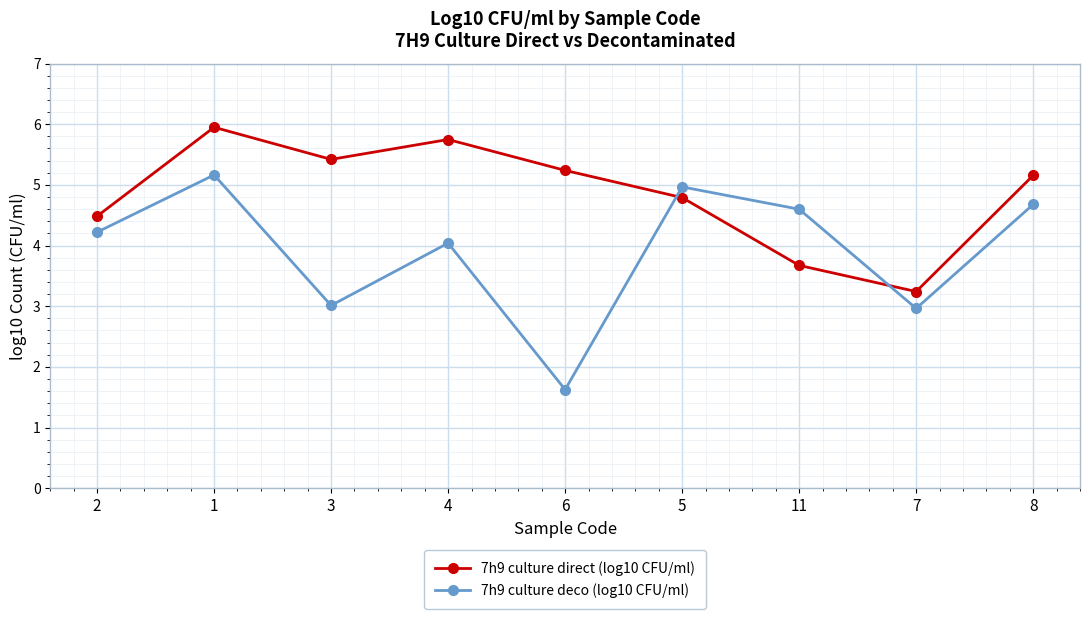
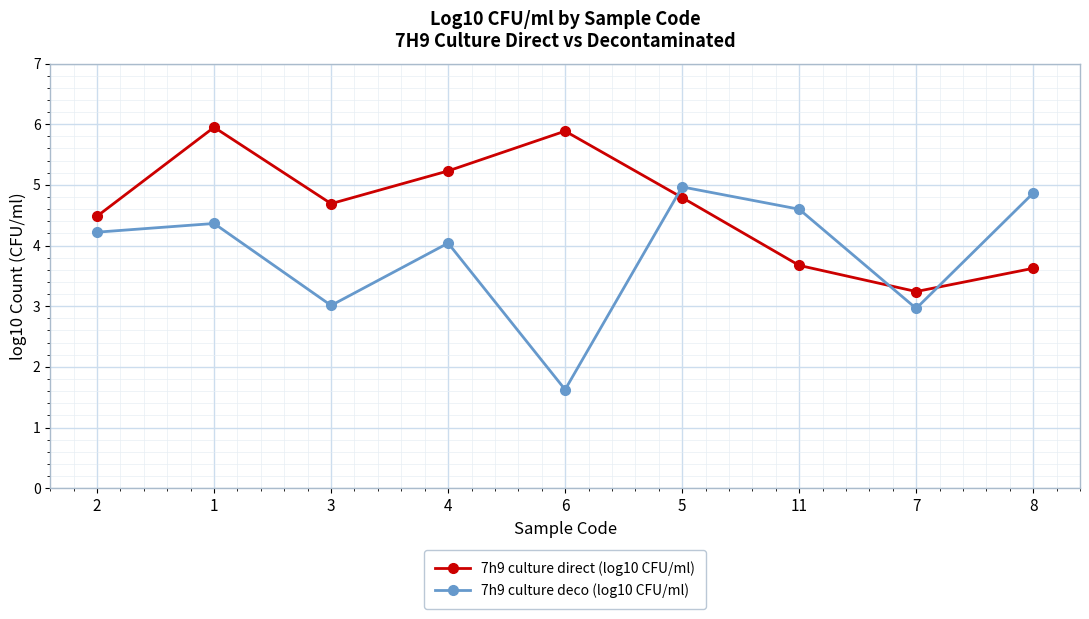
  {
    "7h9 culture direct (log10 CFU/ml)": {
      "2": 4.5,
      "1": 5.9,
-     "3": 5.4,
-     "4": 5.7,
-     "6": 5.2,
+     "3": 4.7,
+     "4": 5.2,
+     "6": 5.9,
      "5": 4.8,
      "11": 3.7,
      "7": 3.2,
-     "8": 5.2
+     "8": 3.6
    },
    "7h9 culture deco (log10 CFU/ml)": {
      "2": 4.2,
-     "1": 5.2,
+     "1": 4.4,
      "3": 3.0,
      "4": 4.0,
      "6": 1.6,
      "5": 5.0,
      "11": 4.6,
      "7": 3.0,
-     "8": 4.7
+     "8": 4.9
    }
  }
